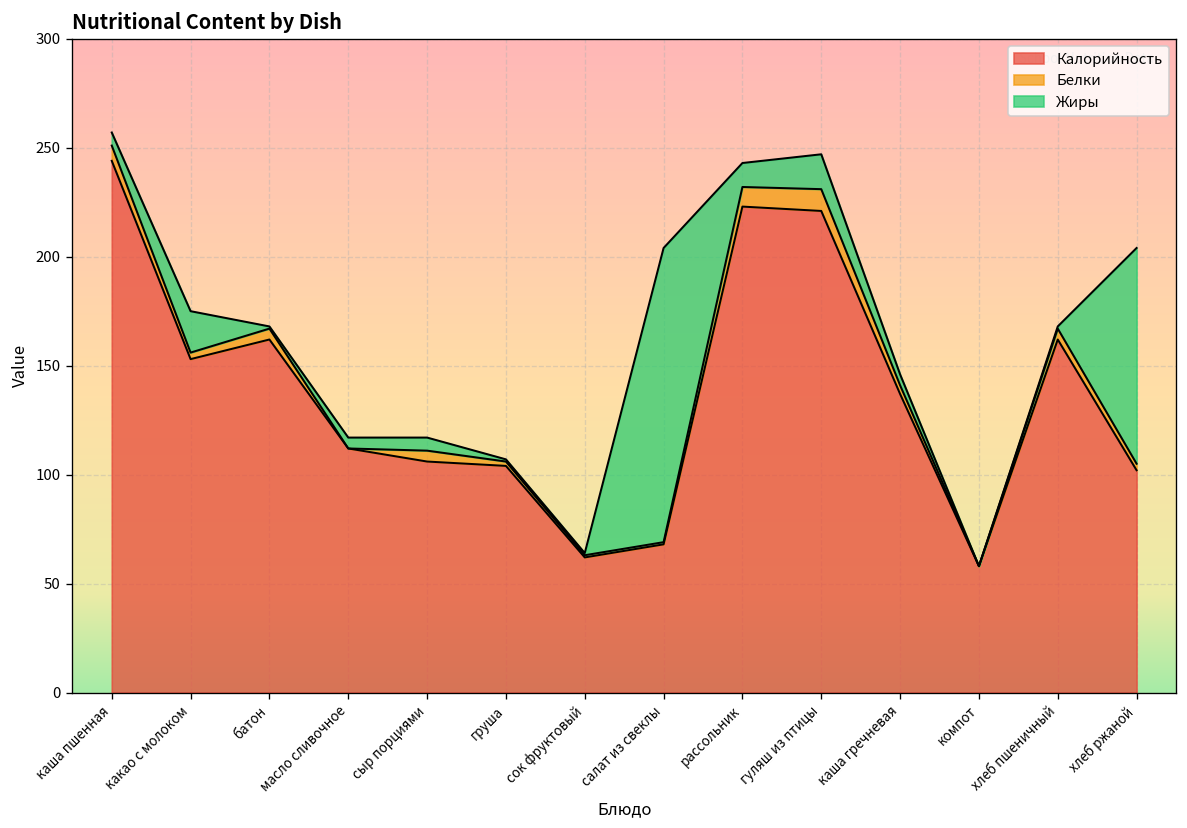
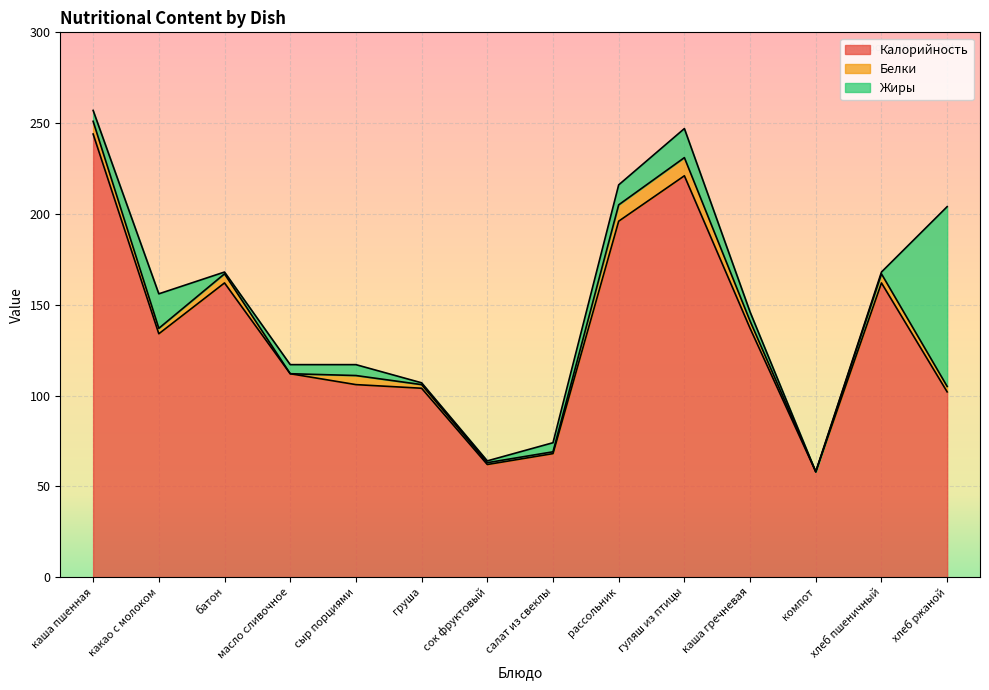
  {
    "Калорийность": {
      "каша пшенная": 244,
-     "какао с молоком": 153,
+     "какао с молоком": 134,
      "батон": 162,
      "сыр порциями": 106,
      "груша": 104,
-     "рассольник": 223,
+     "рассольник": 196,
      "гуляш из птицы": 221,
      "каша гречневая": 137,
      "хлеб пшеничный": 162,
      "хлеб ржаной": 102
    },
    "Белки": {
      "каша пшенная": 7,
      "какао с молоком": 3,
      "сыр порциями": 5,
      "рассольник": 9,
      "гуляш из птицы": 10,
      "каша гречневая": 4,
      "хлеб ржаной": 3
    },
    "Жиры": {
      "каша пшенная": 6,
      "какао с молоком": 19,
      "масло сливочное": 5,
      "сыр порциями": 6,
-     "салат из свеклы": 135,
+     "салат из свеклы": 5,
      "рассольник": 11,
      "гуляш из птицы": 16,
      "каша гречневая": 5,
      "хлеб ржаной": 99
    }
  }
